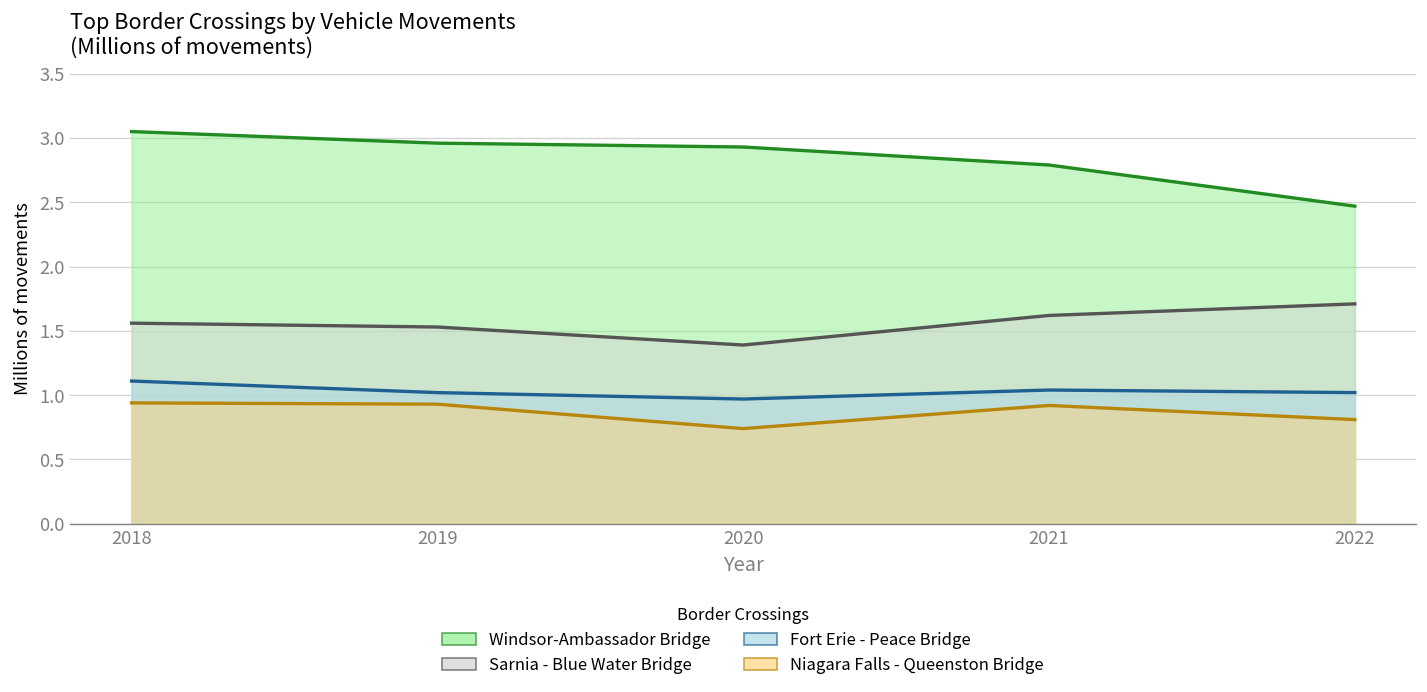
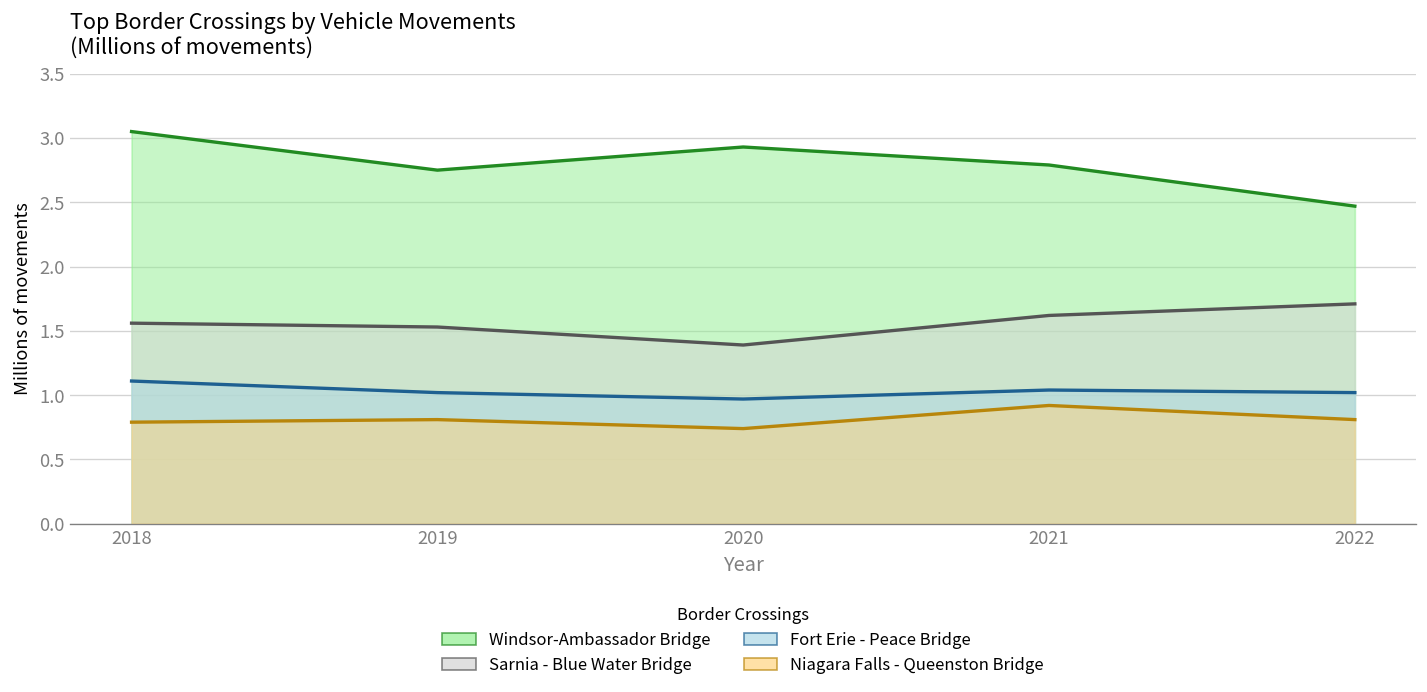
  {
    "Windsor-Ambassador Bridge": {
      "2018": 3.05,
-     "2019": 2.96,
+     "2019": 2.75,
      "2020": 2.93,
      "2021": 2.79,
      "2022": 2.47
    },
    "Niagara Falls - Queenston Bridge": {
-     "2018": 0.94,
-     "2019": 0.93,
+     "2018": 0.79,
+     "2019": 0.81,
      "2020": 0.74,
      "2021": 0.92,
      "2022": 0.81
    }
  }
